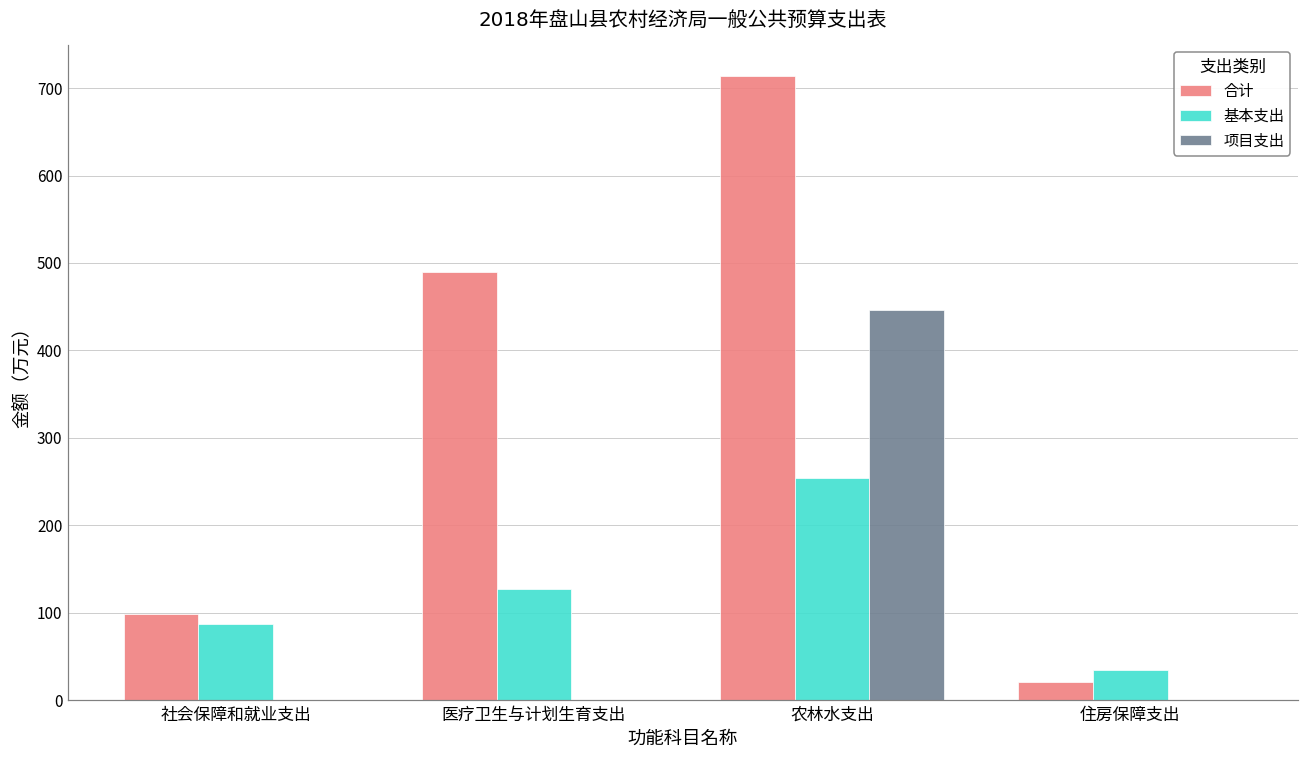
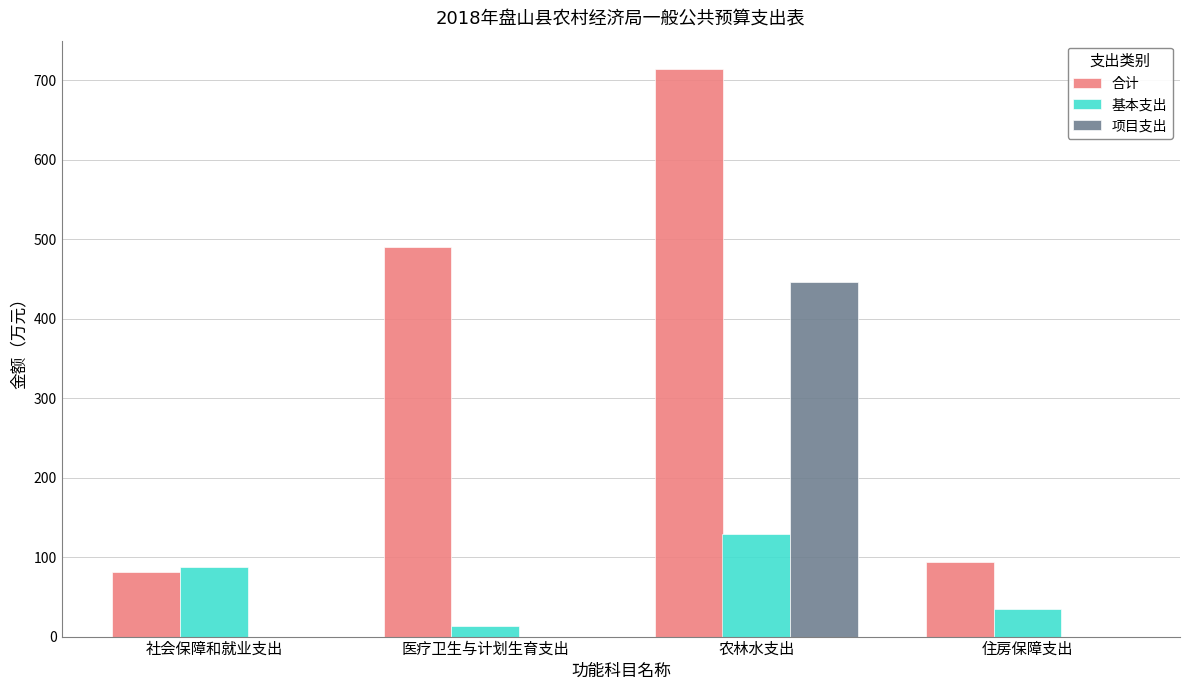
  {
    "合计": {
-     "社会保障和就业支出": 100,
+     "社会保障和就业支出": 80,
      "医疗卫生与计划生育支出": 490,
      "农林水支出": 710,
-     "住房保障支出": 20
+     "住房保障支出": 90
    },
    "基本支出": {
      "社会保障和就业支出": 90,
-     "医疗卫生与计划生育支出": 130,
-     "农林水支出": 250,
+     "医疗卫生与计划生育支出": 10,
+     "农林水支出": 130,
      "住房保障支出": 30
    },
    "项目支出": {
      "社会保障和就业支出": 0,
      "医疗卫生与计划生育支出": 0,
      "农林水支出": 450,
      "住房保障支出": 0
    }
  }
